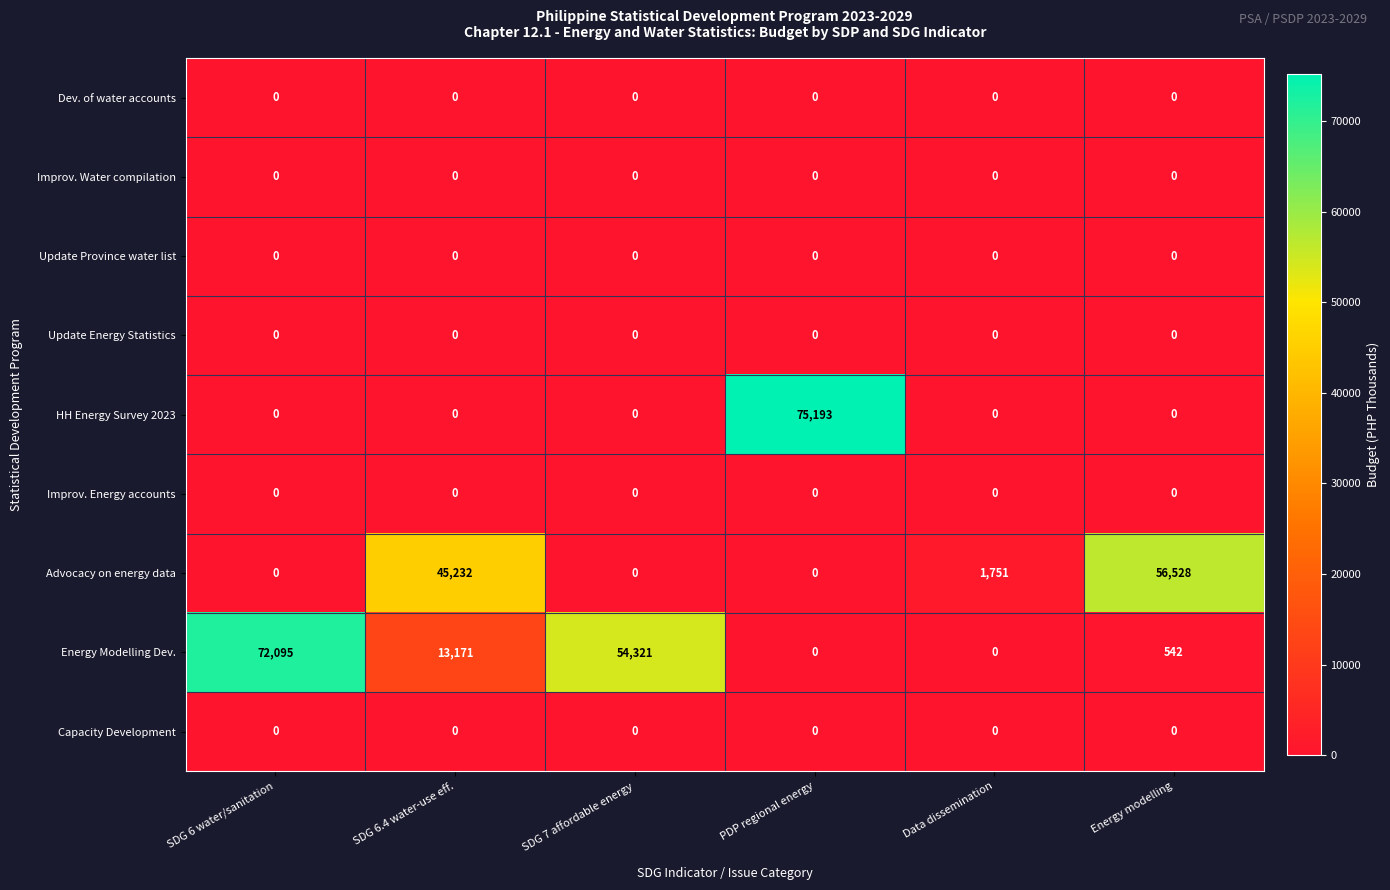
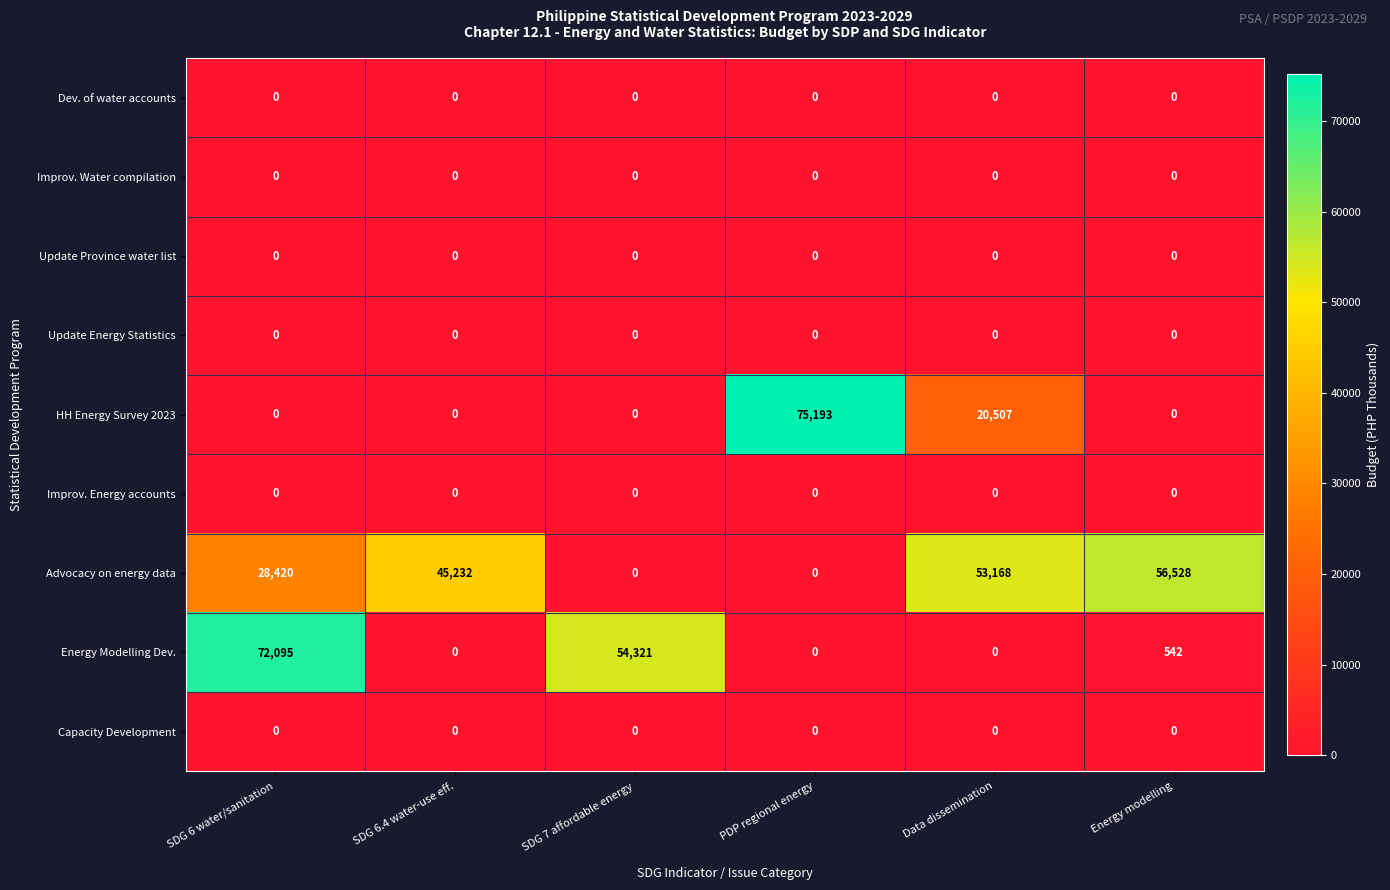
  {
    "Dev. of water accounts": {
      "SDG 6 water/sanitation": "0",
      "SDG 6.4 water-use eff.": "0",
      "SDG 7 affordable energy": "0",
      "PDP regional energy": "0",
      "Data dissemination": "0",
      "Energy modelling": "0"
    },
    "Improv. Water compilation": {
      "SDG 6 water/sanitation": "0",
      "SDG 6.4 water-use eff.": "0",
      "SDG 7 affordable energy": "0",
      "PDP regional energy": "0",
      "Data dissemination": "0",
      "Energy modelling": "0"
    },
    "Update Province water list": {
      "SDG 6 water/sanitation": "0",
      "SDG 6.4 water-use eff.": "0",
      "SDG 7 affordable energy": "0",
      "PDP regional energy": "0",
      "Data dissemination": "0",
      "Energy modelling": "0"
    },
    "Update Energy Statistics": {
      "SDG 6 water/sanitation": "0",
      "SDG 6.4 water-use eff.": "0",
      "SDG 7 affordable energy": "0",
      "PDP regional energy": "0",
      "Data dissemination": "0",
      "Energy modelling": "0"
    },
    "HH Energy Survey 2023": {
      "SDG 6 water/sanitation": "0",
      "SDG 6.4 water-use eff.": "0",
      "SDG 7 affordable energy": "0",
      "PDP regional energy": "75,193",
-     "Data dissemination": "0",
+     "Data dissemination": "20,507",
      "Energy modelling": "0"
    },
    "Improv. Energy accounts": {
      "SDG 6 water/sanitation": "0",
      "SDG 6.4 water-use eff.": "0",
      "SDG 7 affordable energy": "0",
      "PDP regional energy": "0",
      "Data dissemination": "0",
      "Energy modelling": "0"
    },
    "Advocacy on energy data": {
-     "SDG 6 water/sanitation": "0",
+     "SDG 6 water/sanitation": "28,420",
      "SDG 6.4 water-use eff.": "45,232",
      "SDG 7 affordable energy": "0",
      "PDP regional energy": "0",
-     "Data dissemination": "1,751",
+     "Data dissemination": "53,168",
      "Energy modelling": "56,528"
    },
    "Energy Modelling Dev.": {
      "SDG 6 water/sanitation": "72,095",
-     "SDG 6.4 water-use eff.": "13,171",
+     "SDG 6.4 water-use eff.": "0",
      "SDG 7 affordable energy": "54,321",
      "PDP regional energy": "0",
      "Data dissemination": "0",
      "Energy modelling": "542"
    },
    "Capacity Development": {
      "SDG 6 water/sanitation": "0",
      "SDG 6.4 water-use eff.": "0",
      "SDG 7 affordable energy": "0",
      "PDP regional energy": "0",
      "Data dissemination": "0",
      "Energy modelling": "0"
    }
  }
